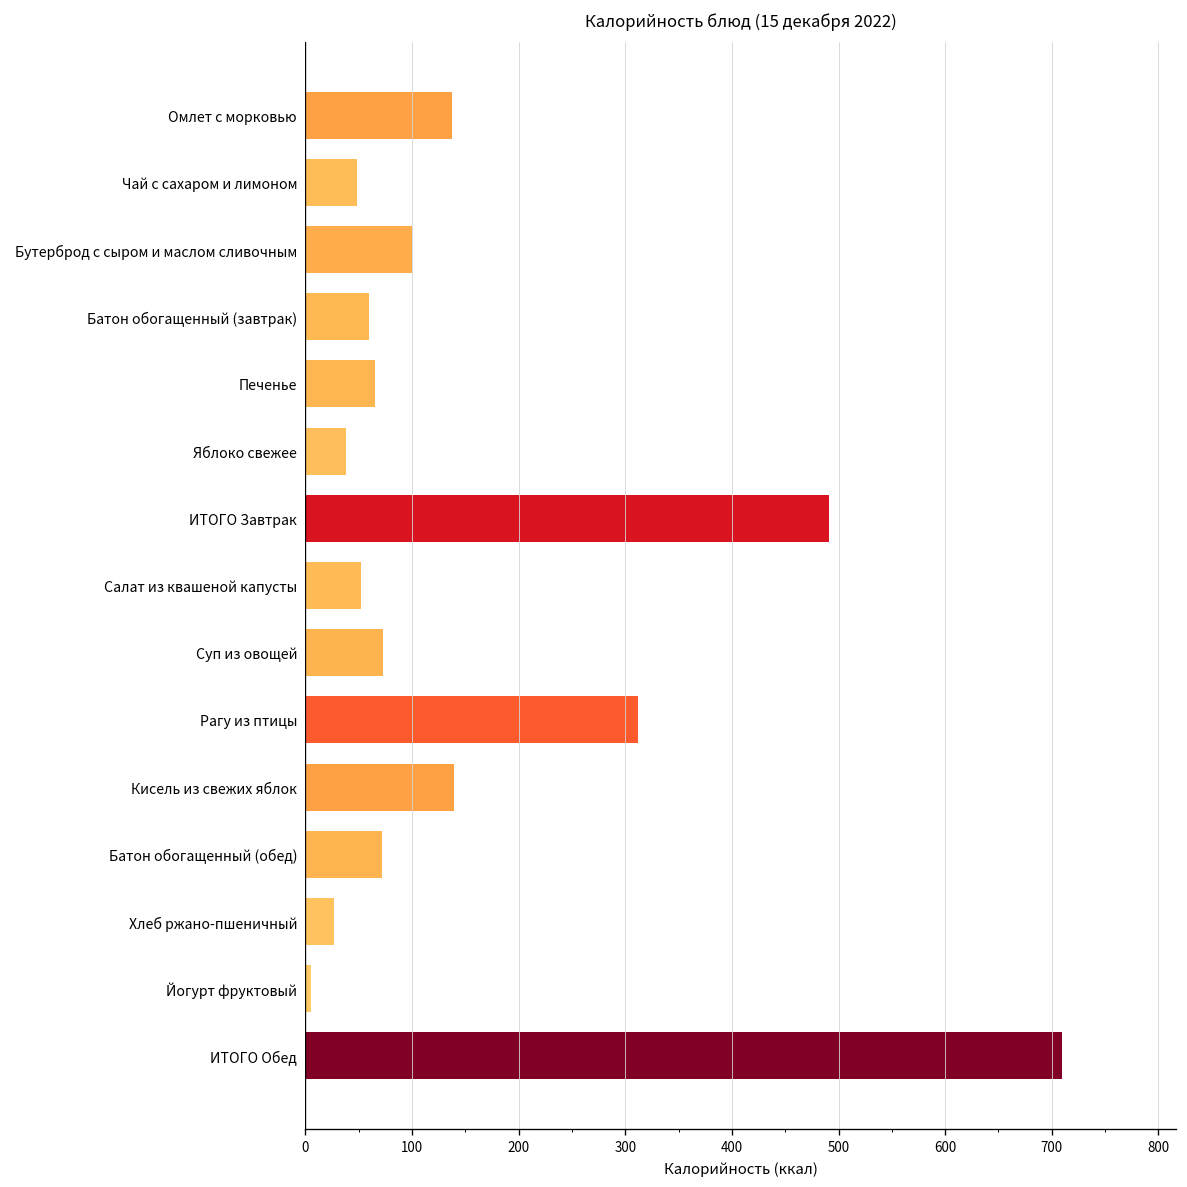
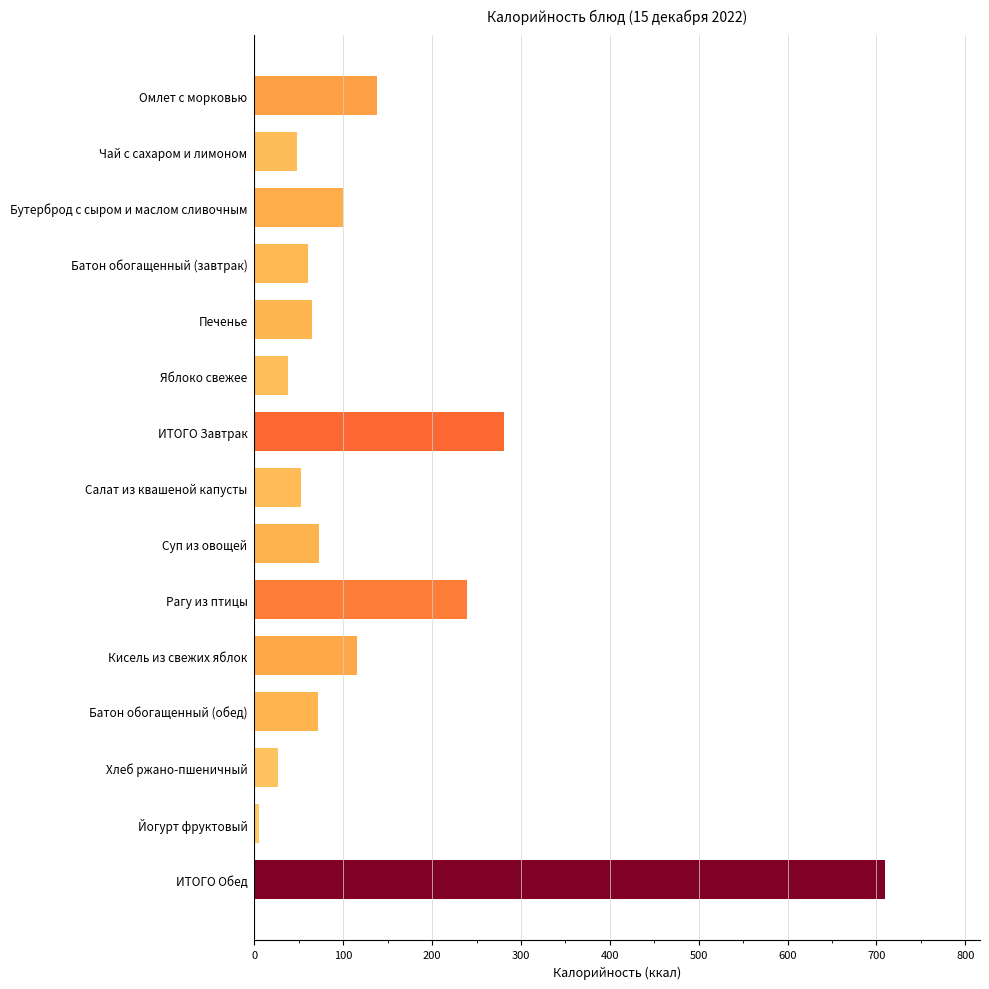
  {
    "Омлет с морковью": 140,
    "Чай с сахаром и лимоном": 50,
    "Бутерброд с сыром и маслом сливочным": 100,
    "Батон обогащенный (завтрак)": 60,
    "Печенье": 70,
    "Яблоко свежее": 40,
-   "ИТОГО Завтрак": 490,
+   "ИТОГО Завтрак": 280,
    "Салат из квашеной капусты": 50,
    "Суп из овощей": 70,
-   "Рагу из птицы": 310,
-   "Кисель из свежих яблок": 140,
+   "Рагу из птицы": 240,
+   "Кисель из свежих яблок": 120,
    "Батон обогащенный (обед)": 70,
    "Хлеб ржано-пшеничный": 30,
    "Йогурт фруктовый": 10,
    "ИТОГО Обед": 710
  }
